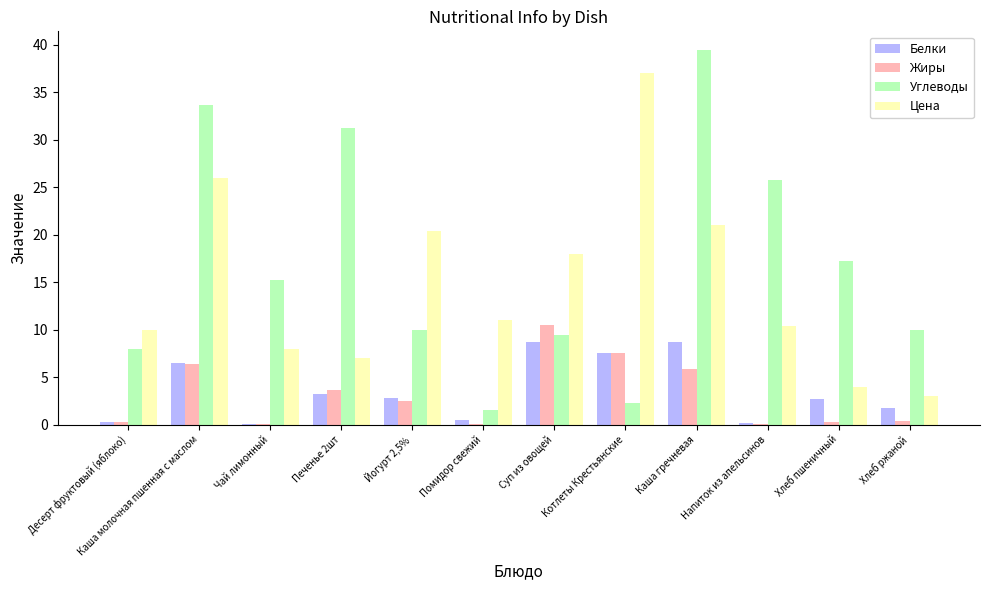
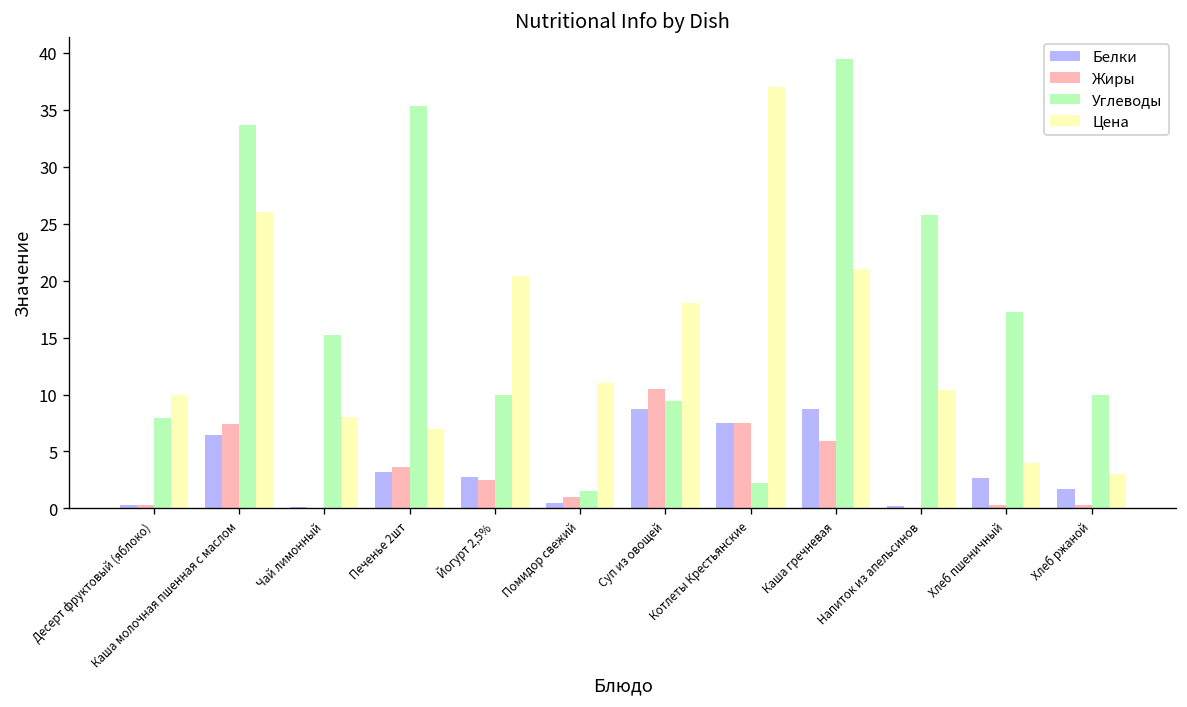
  {
    "Белки": {
      "Десерт фруктовый (яблоко)": 0,
      "Каша молочная пшенная с маслом": 6,
      "Печенье 2шт": 3,
      "Йогурт 2,5%": 3,
      "Помидор свежий": 0,
      "Суп из овощей": 9,
      "Котлеты Крестьянские": 8,
      "Каша гречневая": 9,
      "Хлеб пшеничный": 3,
      "Хлеб ржаной": 2
    },
    "Жиры": {
      "Десерт фруктовый (яблоко)": 0,
-     "Каша молочная пшенная с маслом": 6,
+     "Каша молочная пшенная с маслом": 7,
      "Печенье 2шт": 4,
      "Йогурт 2,5%": 3,
-     "Помидор свежий": 0,
+     "Помидор свежий": 1,
      "Суп из овощей": 10,
      "Котлеты Крестьянские": 8,
      "Каша гречневая": 6,
      "Хлеб пшеничный": 0,
      "Хлеб ржаной": 0
    },
    "Углеводы": {
      "Десерт фруктовый (яблоко)": 8,
      "Каша молочная пшенная с маслом": 34,
      "Чай лимонный": 15,
-     "Печенье 2шт": 31,
+     "Печенье 2шт": 35,
      "Йогурт 2,5%": 10,
      "Помидор свежий": 2,
      "Суп из овощей": 9,
      "Котлеты Крестьянские": 2,
      "Каша гречневая": 39,
      "Напиток из апельсинов": 26,
      "Хлеб пшеничный": 17,
      "Хлеб ржаной": 10
    },
    "Цена": {
      "Десерт фруктовый (яблоко)": 10,
      "Каша молочная пшенная с маслом": 26,
      "Чай лимонный": 8,
      "Печенье 2шт": 7,
      "Йогурт 2,5%": 20,
      "Помидор свежий": 11,
      "Суп из овощей": 18,
      "Котлеты Крестьянские": 37,
      "Каша гречневая": 21,
      "Напиток из апельсинов": 10,
      "Хлеб пшеничный": 4,
      "Хлеб ржаной": 3
    }
  }
